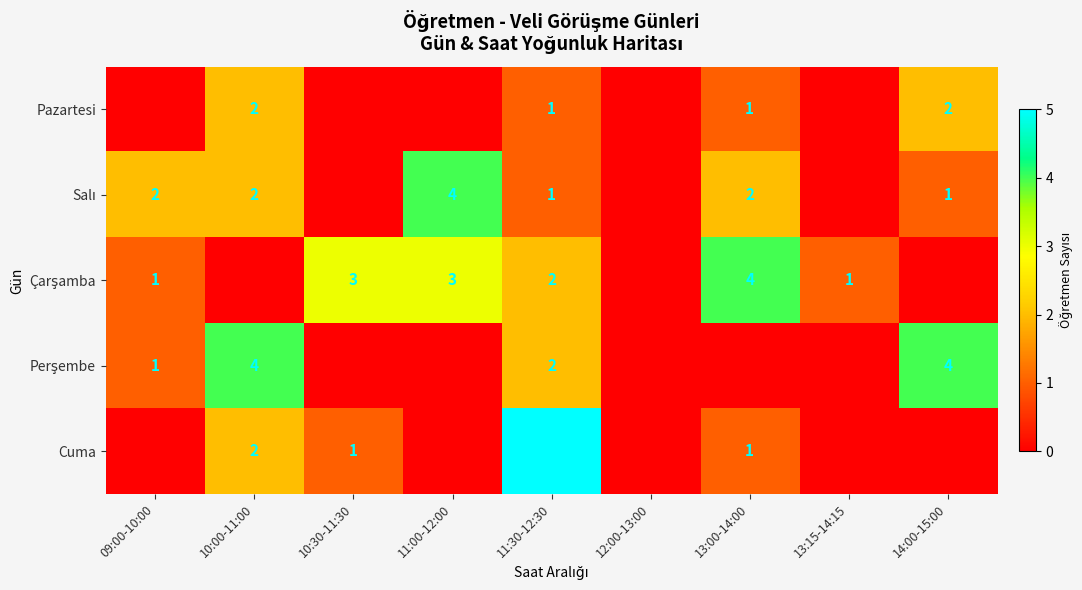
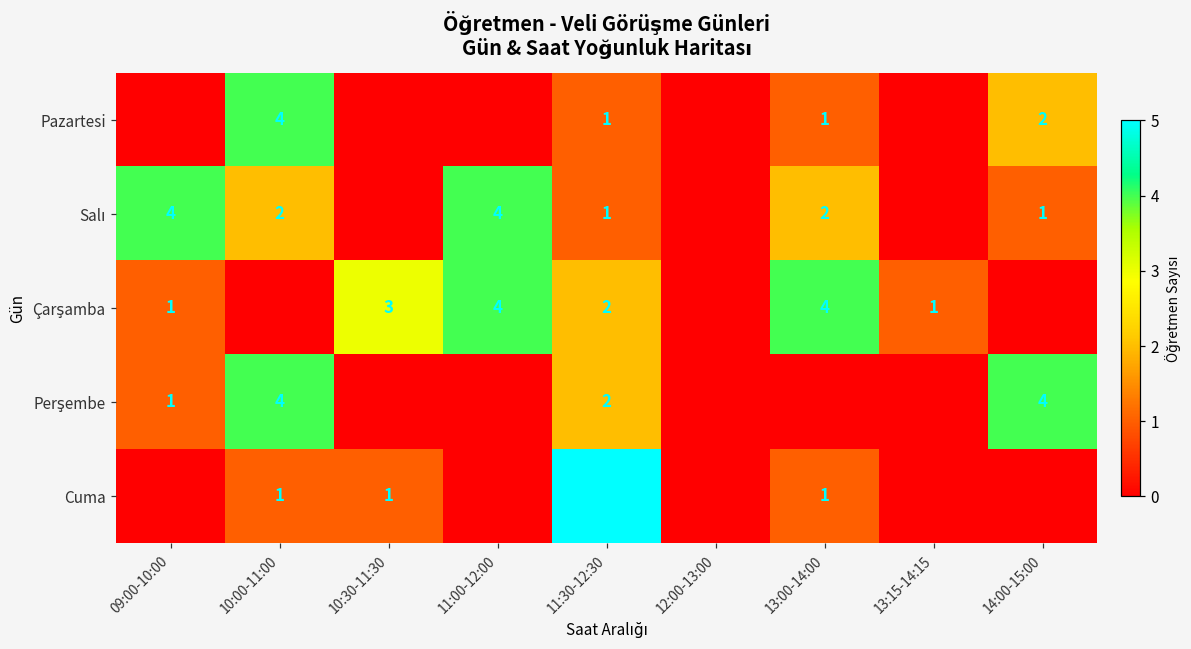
  {
    "Pazartesi": {
-     "10:00-11:00": 2,
+     "10:00-11:00": 4,
      "11:30-12:30": 1,
      "13:00-14:00": 1,
      "14:00-15:00": 2
    },
    "Salı": {
-     "09:00-10:00": 2,
+     "09:00-10:00": 4,
      "10:00-11:00": 2,
      "11:00-12:00": 4,
      "11:30-12:30": 1,
      "13:00-14:00": 2,
      "14:00-15:00": 1
    },
    "Çarşamba": {
      "09:00-10:00": 1,
      "10:30-11:30": 3,
-     "11:00-12:00": 3,
+     "11:00-12:00": 4,
      "11:30-12:30": 2,
      "13:00-14:00": 4,
      "13:15-14:15": 1
    },
    "Perşembe": {
      "09:00-10:00": 1,
      "10:00-11:00": 4,
      "11:30-12:30": 2,
      "14:00-15:00": 4
    },
    "Cuma": {
-     "10:00-11:00": 2,
+     "10:00-11:00": 1,
      "10:30-11:30": 1,
      "13:00-14:00": 1
    }
  }
